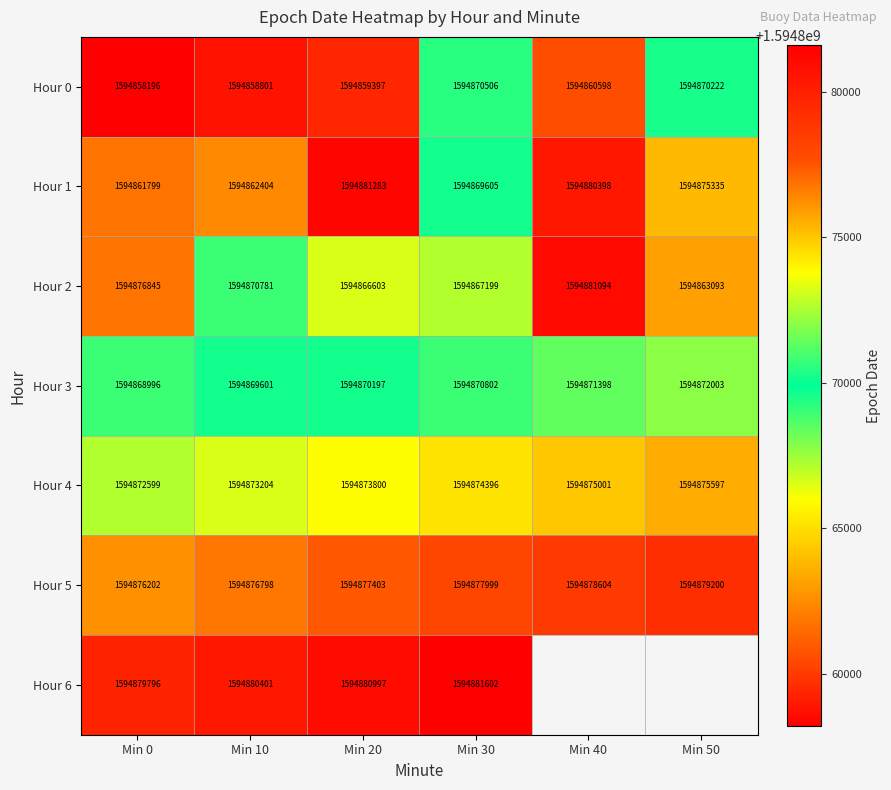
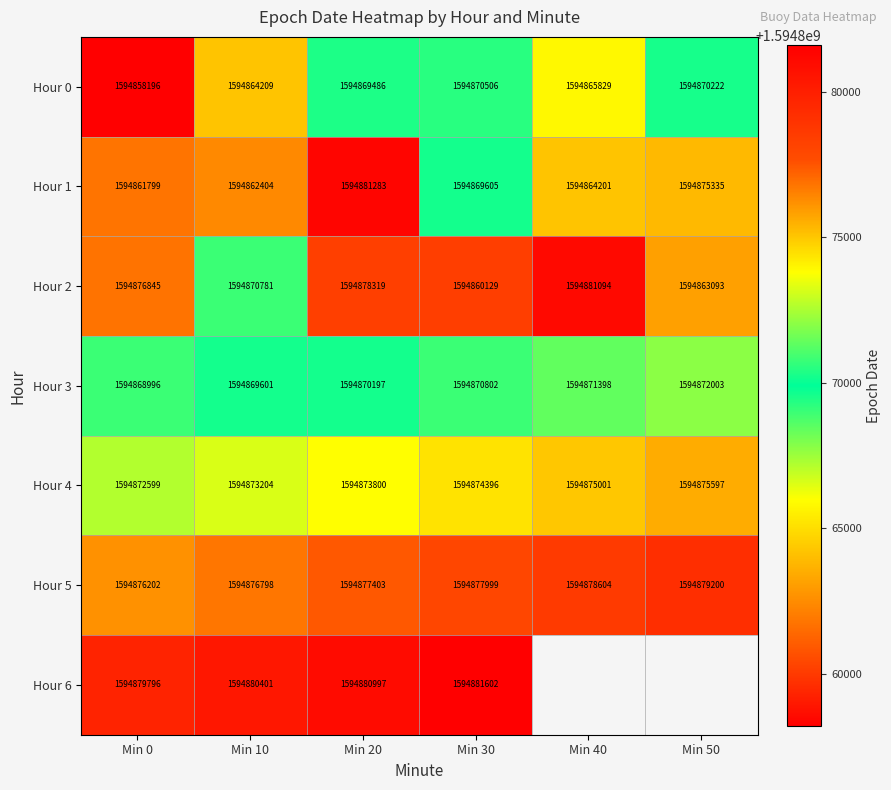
  {
    "Hour 0": {
      "Min 0": 1594858196,
-     "Min 10": 1594858801,
-     "Min 20": 1594859397,
+     "Min 10": 1594864209,
+     "Min 20": 1594869486,
      "Min 30": 1594870506,
-     "Min 40": 1594860598,
+     "Min 40": 1594865829,
      "Min 50": 1594870222
    },
    "Hour 1": {
      "Min 0": 1594861799,
      "Min 10": 1594862404,
      "Min 20": 1594881283,
      "Min 30": 1594869605,
-     "Min 40": 1594880398,
+     "Min 40": 1594864201,
      "Min 50": 1594875335
    },
    "Hour 2": {
      "Min 0": 1594876845,
      "Min 10": 1594870781,
-     "Min 20": 1594866603,
-     "Min 30": 1594867199,
+     "Min 20": 1594878319,
+     "Min 30": 1594860129,
      "Min 40": 1594881094,
      "Min 50": 1594863093
    },
    "Hour 3": {
      "Min 0": 1594868996,
      "Min 10": 1594869601,
      "Min 20": 1594870197,
      "Min 30": 1594870802,
      "Min 40": 1594871398,
      "Min 50": 1594872003
    },
    "Hour 4": {
      "Min 0": 1594872599,
      "Min 10": 1594873204,
      "Min 20": 1594873800,
      "Min 30": 1594874396,
      "Min 40": 1594875001,
      "Min 50": 1594875597
    },
    "Hour 5": {
      "Min 0": 1594876202,
      "Min 10": 1594876798,
      "Min 20": 1594877403,
      "Min 30": 1594877999,
      "Min 40": 1594878604,
      "Min 50": 1594879200
    },
    "Hour 6": {
      "Min 0": 1594879796,
      "Min 10": 1594880401,
      "Min 20": 1594880997,
      "Min 30": 1594881602
    }
  }
